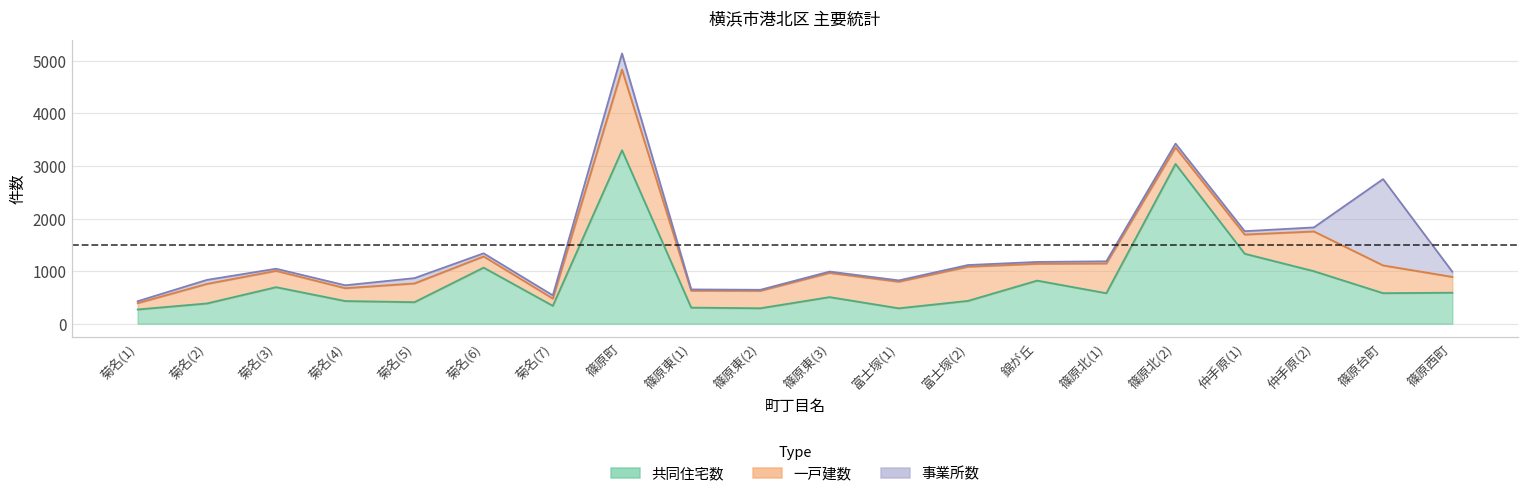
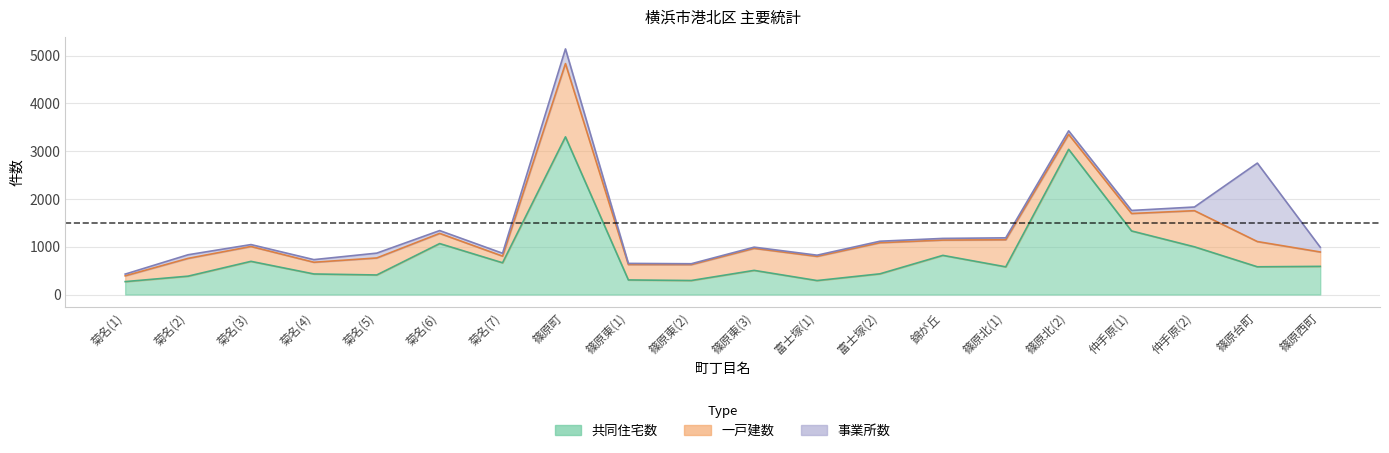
  {
    "共同住宅数": {
      "菊名(1)": 300,
      "菊名(2)": 400,
      "菊名(3)": 700,
      "菊名(4)": 400,
      "菊名(5)": 400,
      "菊名(6)": 1100,
-     "菊名(7)": 300,
+     "菊名(7)": 700,
      "篠原町": 3300,
      "篠原東(1)": 300,
      "篠原東(2)": 300,
      "篠原東(3)": 500,
      "富士塚(1)": 300,
      "富士塚(2)": 400,
      "錦が丘": 800,
      "篠原北(1)": 600,
      "篠原北(2)": 3000,
      "仲手原(1)": 1300,
      "仲手原(2)": 1000,
      "篠原台町": 600,
      "篠原西町": 600
    },
    "一戸建数": {
      "菊名(2)": 400,
      "菊名(4)": 200,
      "菊名(5)": 400,
      "菊名(6)": 200,
      "菊名(7)": 100,
      "篠原町": 1500,
      "篠原北(2)": 300,
      "仲手原(1)": 400,
      "仲手原(2)": 800,
      "篠原台町": 500,
      "篠原西町": 300
    },
    "事業所数": {
      "菊名(2)": 100,
      "菊名(4)": 100,
      "菊名(5)": 100,
      "菊名(6)": 100,
      "菊名(7)": 100,
      "篠原町": 300,
      "篠原北(2)": 100,
      "仲手原(1)": 100,
      "仲手原(2)": 100,
      "篠原台町": 1600,
      "篠原西町": 100
    }
  }
